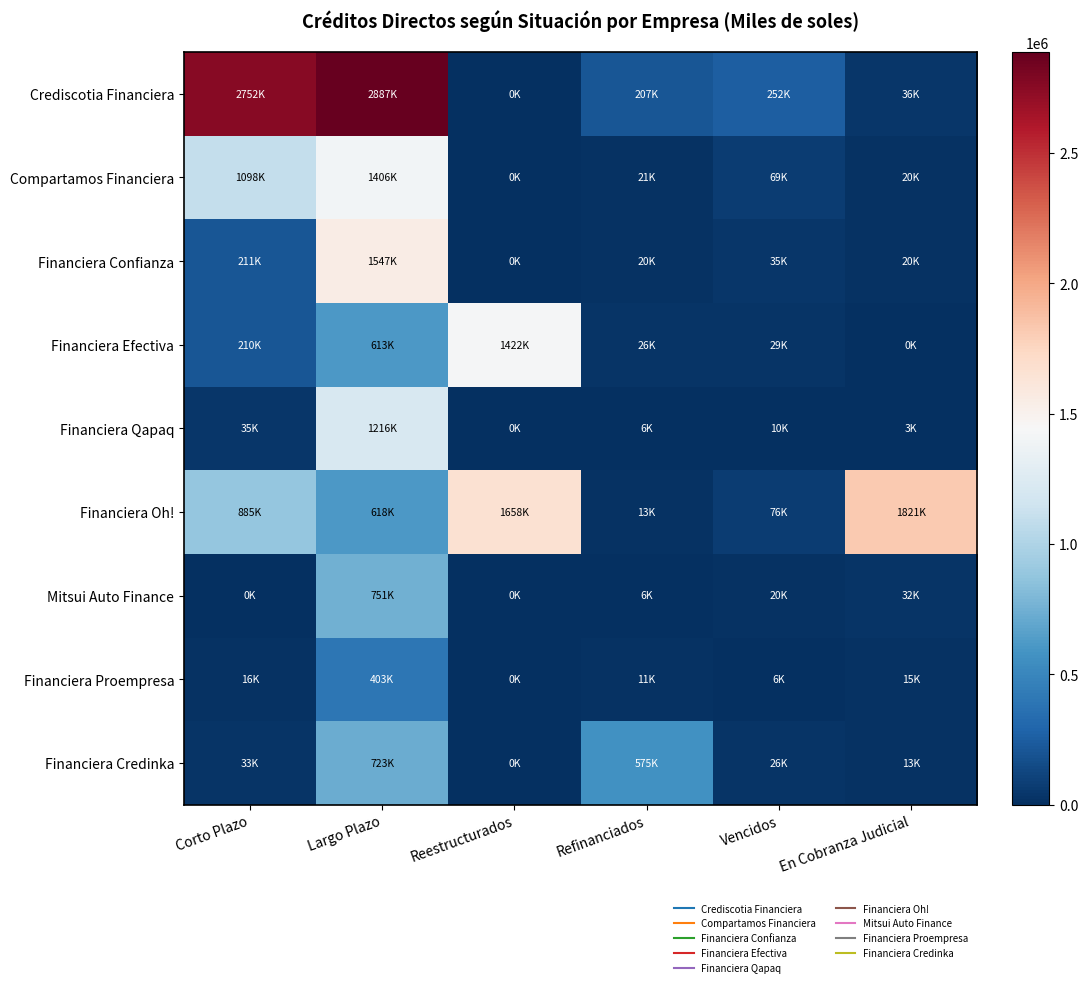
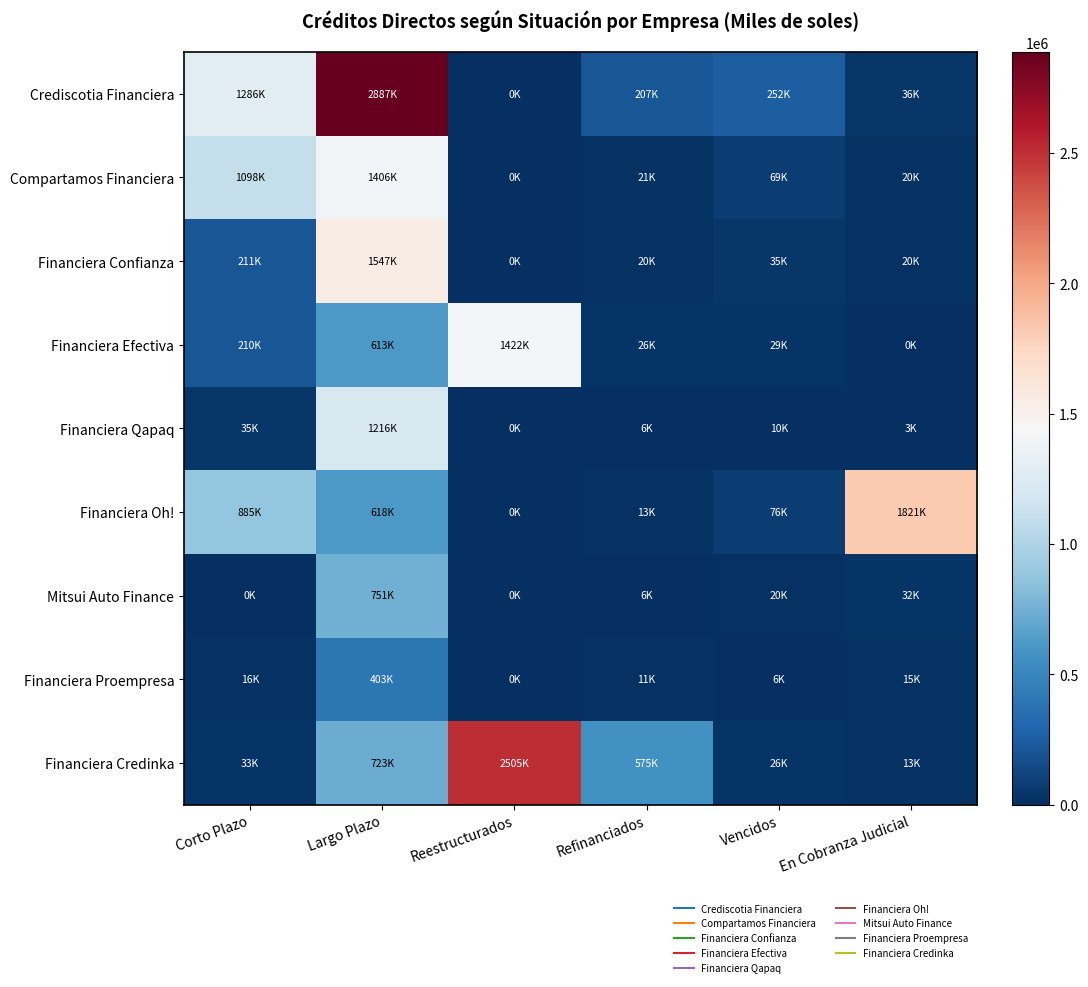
  {
    "Crediscotia Financiera": {
-     "Corto Plazo": "2752K",
+     "Corto Plazo": "1286K",
      "Largo Plazo": "2887K",
      "Reestructurados": "0K",
      "Refinanciados": "207K",
      "Vencidos": "252K",
      "En Cobranza Judicial": "36K"
    },
    "Compartamos Financiera": {
      "Corto Plazo": "1098K",
      "Largo Plazo": "1406K",
      "Reestructurados": "0K",
      "Refinanciados": "21K",
      "Vencidos": "69K",
      "En Cobranza Judicial": "20K"
    },
    "Financiera Confianza": {
      "Corto Plazo": "211K",
      "Largo Plazo": "1547K",
      "Reestructurados": "0K",
      "Refinanciados": "20K",
      "Vencidos": "35K",
      "En Cobranza Judicial": "20K"
    },
    "Financiera Efectiva": {
      "Corto Plazo": "210K",
      "Largo Plazo": "613K",
      "Reestructurados": "1422K",
      "Refinanciados": "26K",
      "Vencidos": "29K",
      "En Cobranza Judicial": "0K"
    },
    "Financiera Qapaq": {
      "Corto Plazo": "35K",
      "Largo Plazo": "1216K",
      "Reestructurados": "0K",
      "Refinanciados": "6K",
      "Vencidos": "10K",
      "En Cobranza Judicial": "3K"
    },
    "Financiera Oh!": {
      "Corto Plazo": "885K",
      "Largo Plazo": "618K",
-     "Reestructurados": "1658K",
+     "Reestructurados": "0K",
      "Refinanciados": "13K",
      "Vencidos": "76K",
      "En Cobranza Judicial": "1821K"
    },
    "Mitsui Auto Finance": {
      "Corto Plazo": "0K",
      "Largo Plazo": "751K",
      "Reestructurados": "0K",
      "Refinanciados": "6K",
      "Vencidos": "20K",
      "En Cobranza Judicial": "32K"
    },
    "Financiera Proempresa": {
      "Corto Plazo": "16K",
      "Largo Plazo": "403K",
      "Reestructurados": "0K",
      "Refinanciados": "11K",
      "Vencidos": "6K",
      "En Cobranza Judicial": "15K"
    },
    "Financiera Credinka": {
      "Corto Plazo": "33K",
      "Largo Plazo": "723K",
-     "Reestructurados": "0K",
+     "Reestructurados": "2505K",
      "Refinanciados": "575K",
      "Vencidos": "26K",
      "En Cobranza Judicial": "13K"
    }
  }
